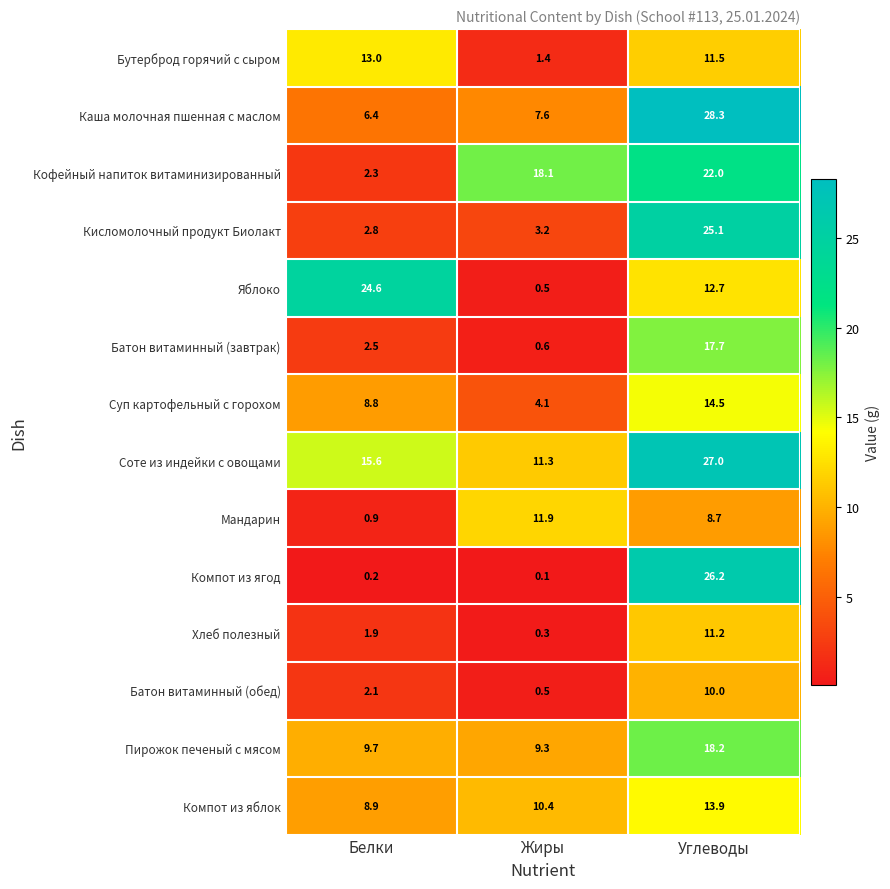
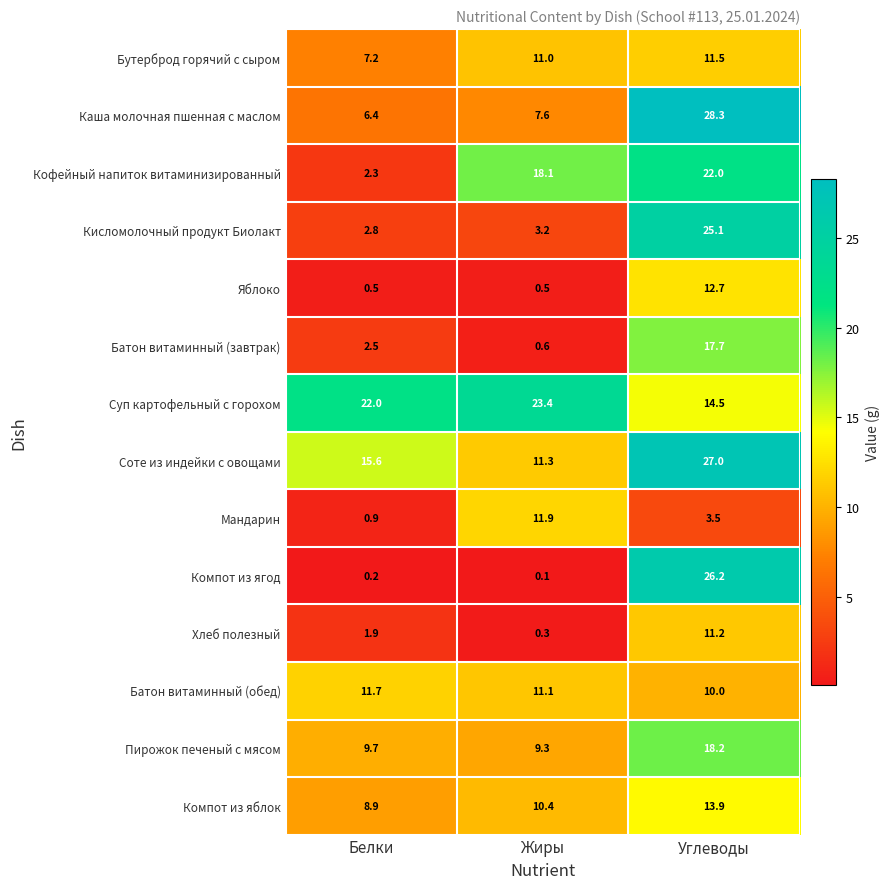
  {
    "Бутерброд горячий с сыром": {
-     "Белки": 13.0,
-     "Жиры": 1.4,
+     "Белки": 7.2,
+     "Жиры": 11.0,
      "Углеводы": 11.5
    },
    "Каша молочная пшенная с маслом": {
      "Белки": 6.4,
      "Жиры": 7.6,
      "Углеводы": 28.3
    },
    "Кофейный напиток витаминизированный": {
      "Белки": 2.3,
      "Жиры": 18.1,
      "Углеводы": 22.0
    },
    "Кисломолочный продукт Биолакт": {
      "Белки": 2.8,
      "Жиры": 3.2,
      "Углеводы": 25.1
    },
    "Яблоко": {
-     "Белки": 24.6,
+     "Белки": 0.5,
      "Жиры": 0.5,
      "Углеводы": 12.7
    },
    "Батон витаминный (завтрак)": {
      "Белки": 2.5,
      "Жиры": 0.6,
      "Углеводы": 17.7
    },
    "Суп картофельный с горохом": {
-     "Белки": 8.8,
-     "Жиры": 4.1,
+     "Белки": 22.0,
+     "Жиры": 23.4,
      "Углеводы": 14.5
    },
    "Соте из индейки с овощами": {
      "Белки": 15.6,
      "Жиры": 11.3,
      "Углеводы": 27.0
    },
    "Мандарин": {
      "Белки": 0.9,
      "Жиры": 11.9,
-     "Углеводы": 8.7
+     "Углеводы": 3.5
    },
    "Компот из ягод": {
      "Белки": 0.2,
      "Жиры": 0.1,
      "Углеводы": 26.2
    },
    "Хлеб полезный": {
      "Белки": 1.9,
      "Жиры": 0.3,
      "Углеводы": 11.2
    },
    "Батон витаминный (обед)": {
-     "Белки": 2.1,
-     "Жиры": 0.5,
+     "Белки": 11.7,
+     "Жиры": 11.1,
      "Углеводы": 10.0
    },
    "Пирожок печеный с мясом": {
      "Белки": 9.7,
      "Жиры": 9.3,
      "Углеводы": 18.2
    },
    "Компот из яблок": {
      "Белки": 8.9,
      "Жиры": 10.4,
      "Углеводы": 13.9
    }
  }
